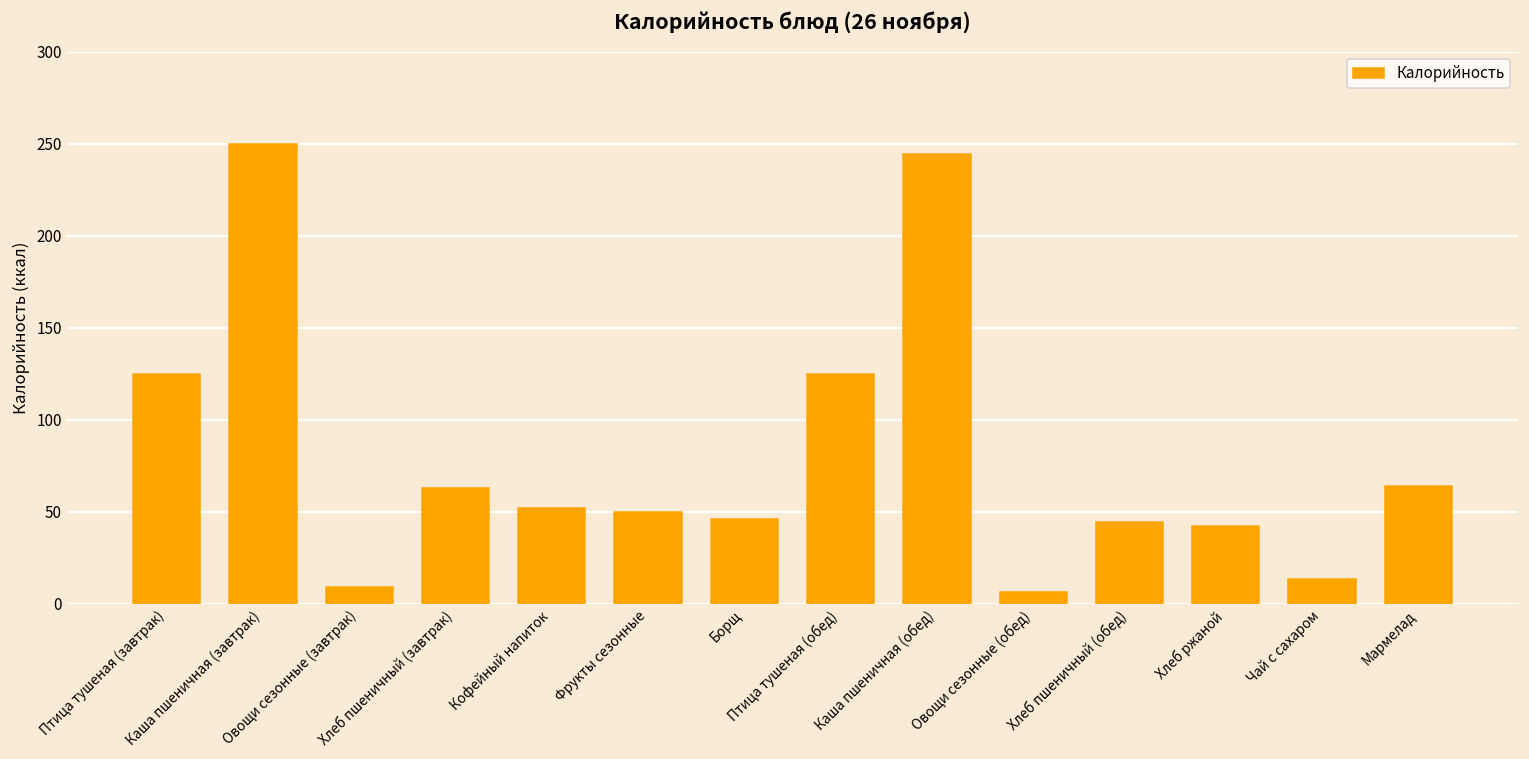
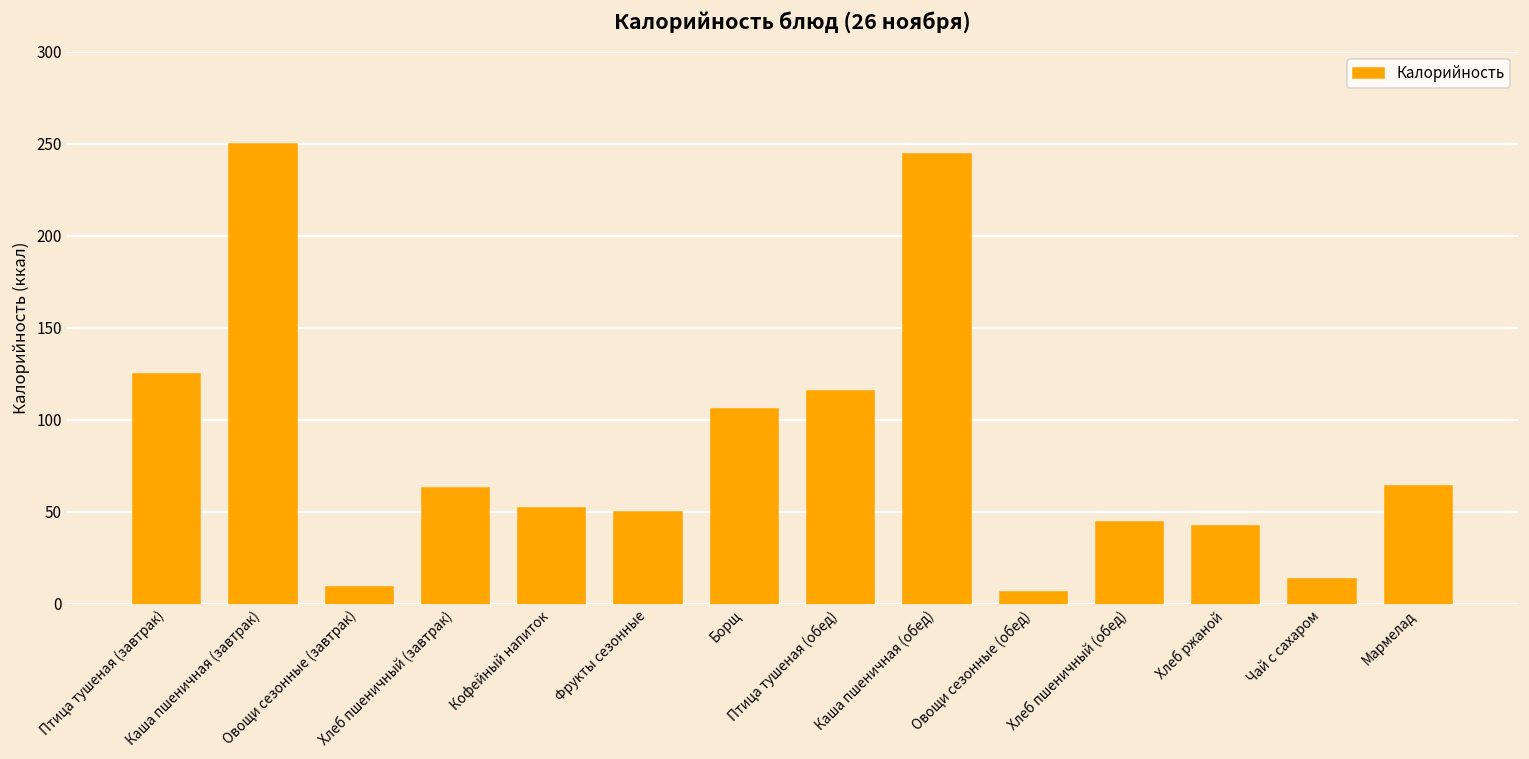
  {
    "Птица тушеная (завтрак)": 125,
    "Каша пшеничная (завтрак)": 250,
    "Овощи сезонные (завтрак)": 9,
    "Хлеб пшеничный (завтрак)": 63,
    "Кофейный напиток": 52,
    "Фрукты сезонные": 50,
-   "Борщ": 46,
-   "Птица тушеная (обед)": 125,
+   "Борщ": 106,
+   "Птица тушеная (обед)": 115,
    "Каша пшеничная (обед)": 245,
    "Овощи сезонные (обед)": 6,
    "Хлеб пшеничный (обед)": 44,
    "Хлеб ржаной": 42,
    "Чай с сахаром": 13,
    "Мармелад": 64
  }
